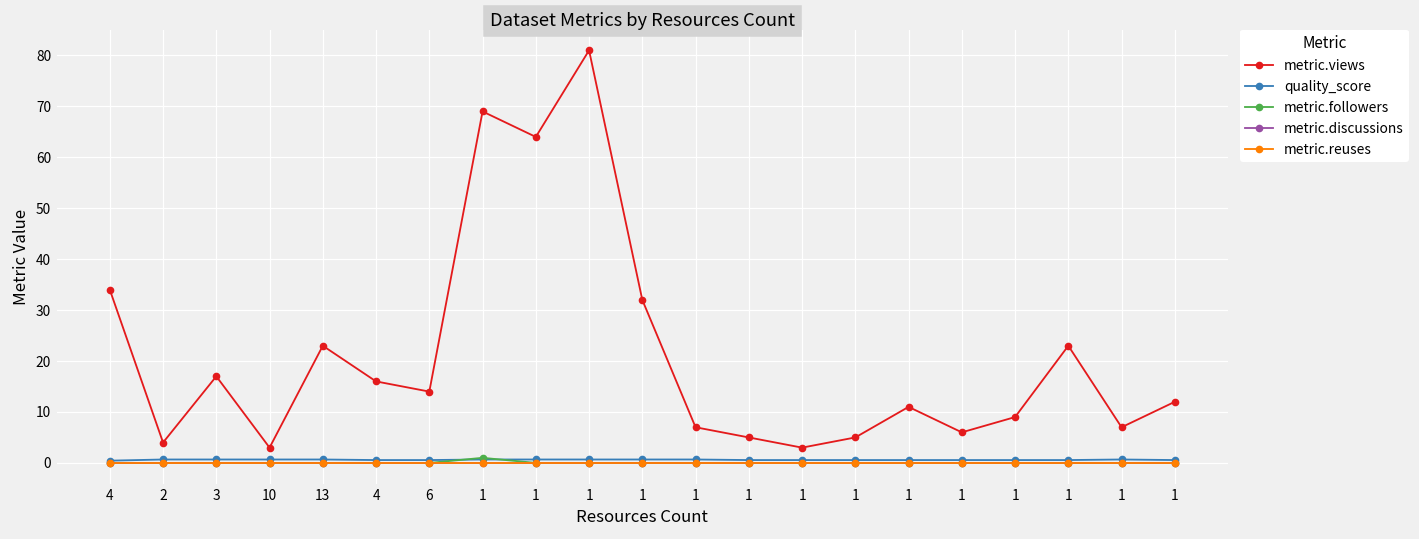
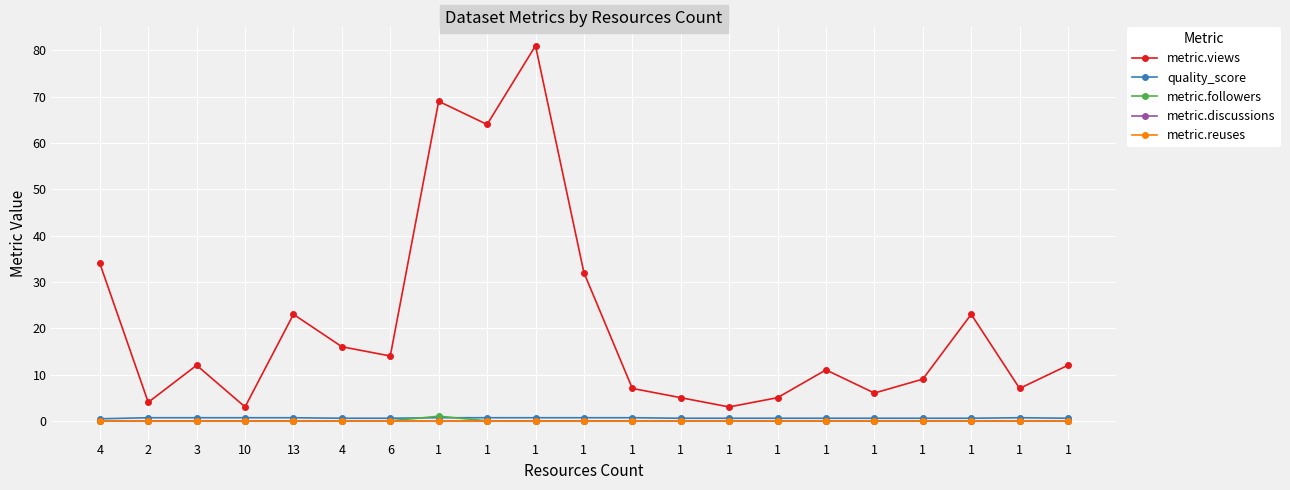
  {
    "metric.views": {
      "2": 4,
-     "3": 17,
+     "3": 12,
      "10": 3,
      "13": 23,
      "6": 14
    },
    "quality_score": {
      "2": 1,
      "3": 1,
      "10": 1,
      "13": 1,
      "6": 1
    }
  }
